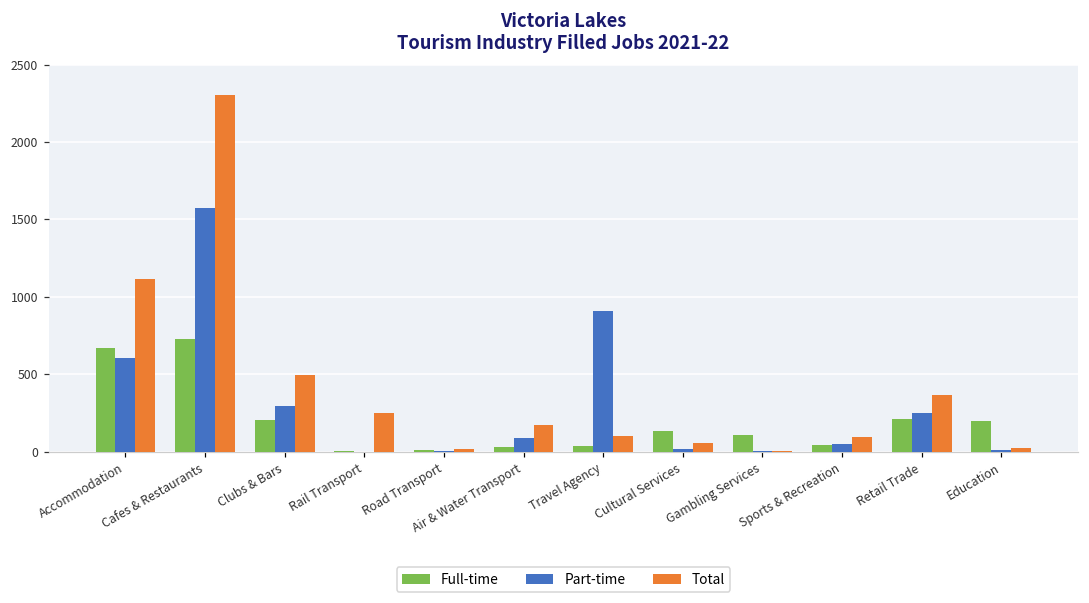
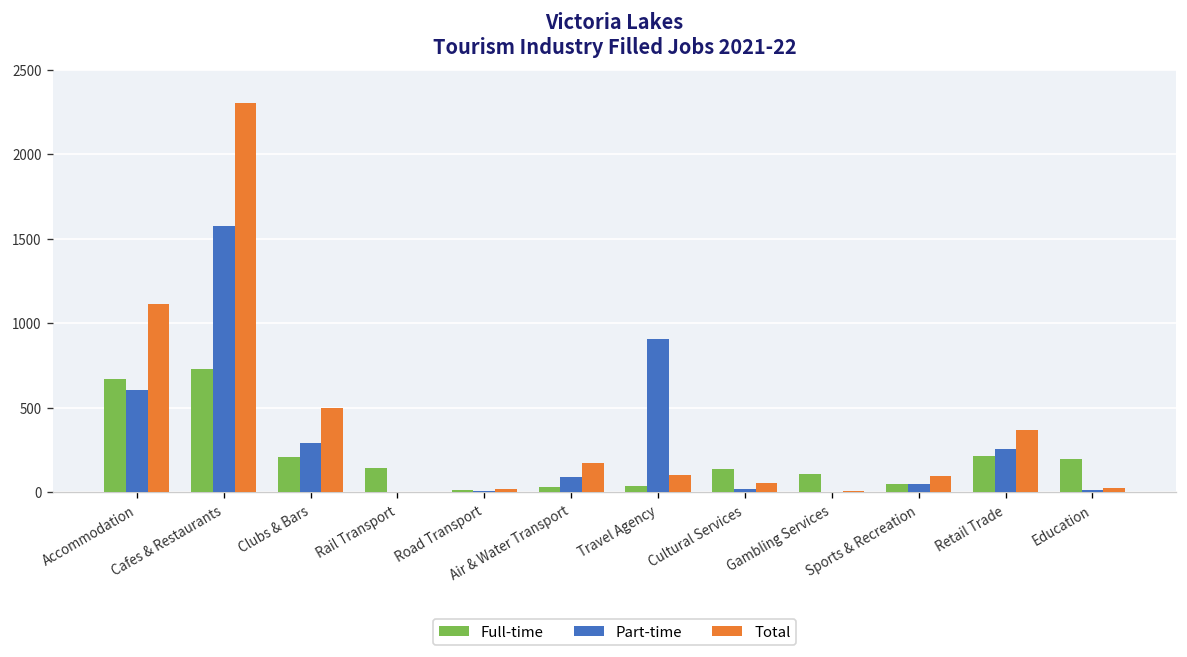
  {
    "Full-time": {
      "Accommodation": 670,
      "Cafes & Restaurants": 730,
      "Clubs & Bars": 200,
-     "Rail Transport": 0,
+     "Rail Transport": 140,
      "Air & Water Transport": 30,
      "Travel Agency": 40,
      "Cultural Services": 140,
      "Gambling Services": 110,
      "Sports & Recreation": 50,
      "Retail Trade": 210,
      "Education": 200
    },
    "Part-time": {
      "Accommodation": 610,
      "Cafes & Restaurants": 1570,
      "Clubs & Bars": 290,
      "Rail Transport": 0,
      "Air & Water Transport": 90,
      "Travel Agency": 910,
      "Cultural Services": 20,
      "Sports & Recreation": 50,
      "Retail Trade": 250
    },
    "Total": {
      "Accommodation": 1110,
      "Cafes & Restaurants": 2300,
      "Clubs & Bars": 500,
-     "Rail Transport": 250,
+     "Rail Transport": 0,
      "Road Transport": 20,
      "Air & Water Transport": 170,
      "Travel Agency": 100,
      "Cultural Services": 50,
      "Sports & Recreation": 100,
      "Retail Trade": 370,
      "Education": 20
    }
  }
